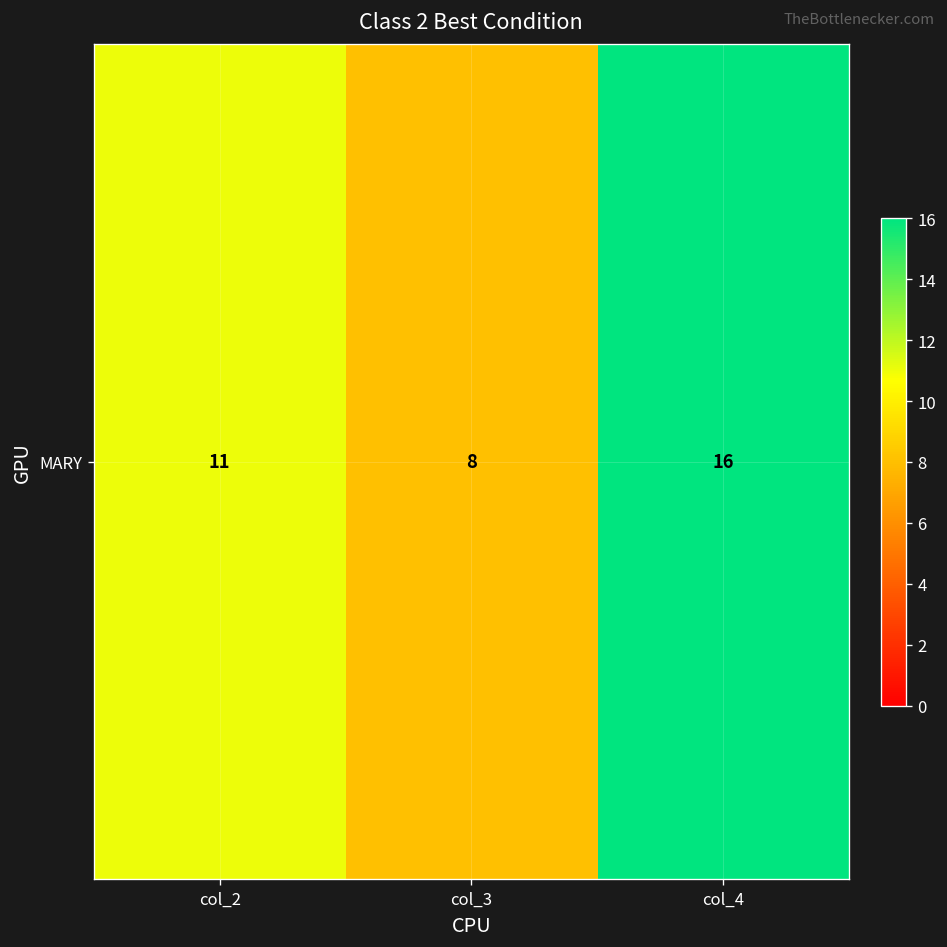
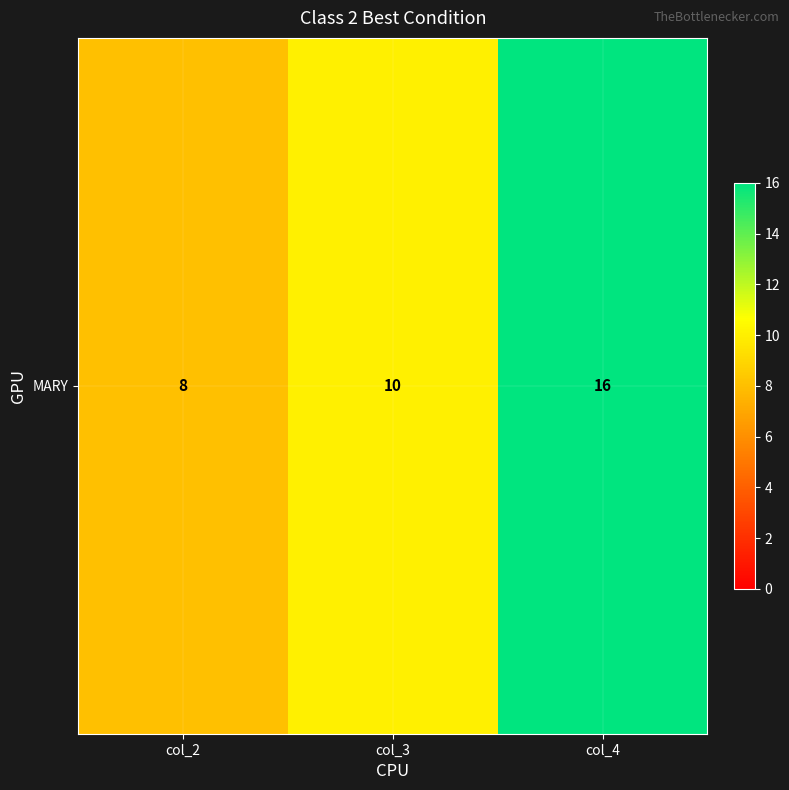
  {
    "MARY": {
-     "col_2": 11,
-     "col_3": 8,
+     "col_2": 8,
+     "col_3": 10,
      "col_4": 16
    }
  }
